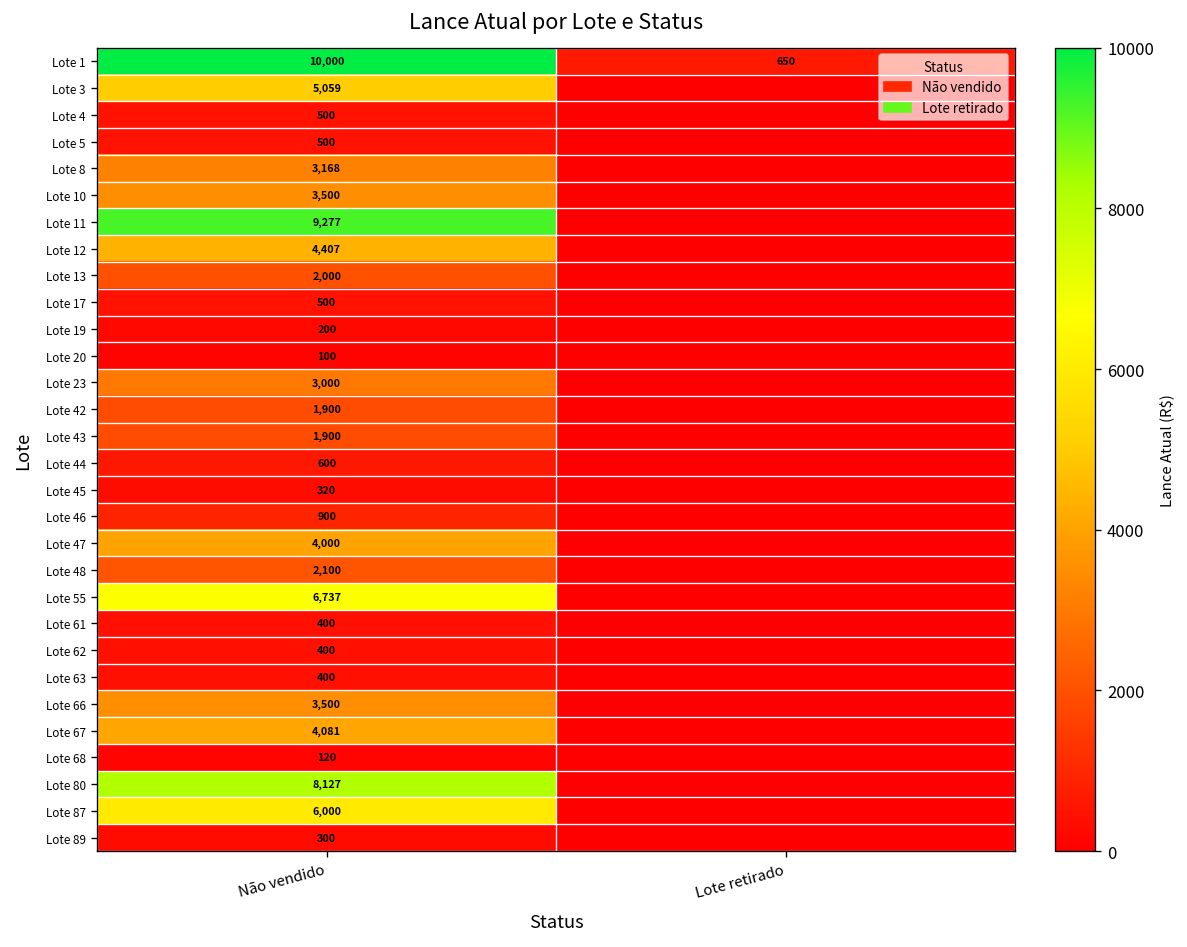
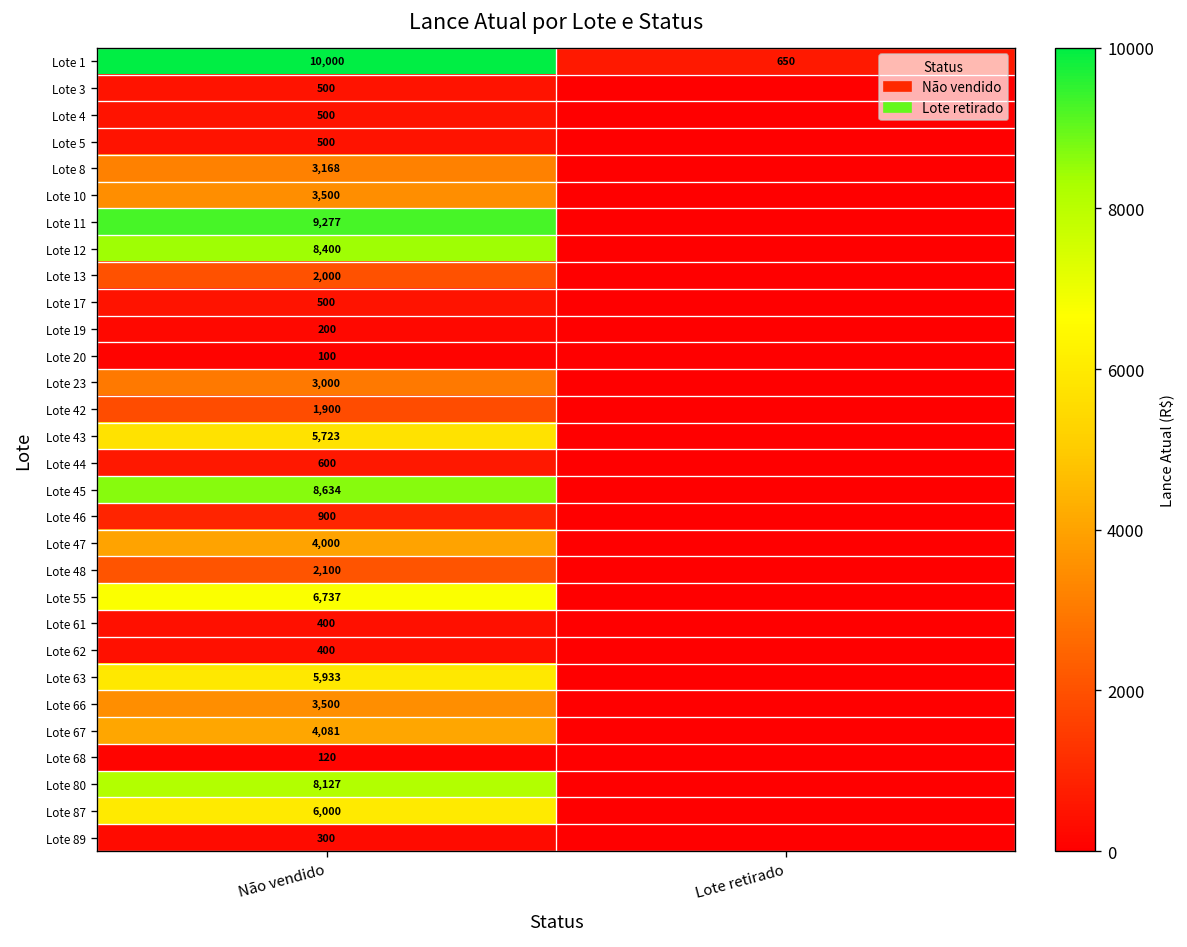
  {
    "Lote 1": {
      "Não vendido": "10,000",
      "Lote retirado": "650"
    },
    "Lote 3": {
-     "Não vendido": "5,059"
+     "Não vendido": "500"
    },
    "Lote 4": {
      "Não vendido": "500"
    },
    "Lote 5": {
      "Não vendido": "500"
    },
    "Lote 8": {
      "Não vendido": "3,168"
    },
    "Lote 10": {
      "Não vendido": "3,500"
    },
    "Lote 11": {
      "Não vendido": "9,277"
    },
    "Lote 12": {
-     "Não vendido": "4,407"
+     "Não vendido": "8,400"
    },
    "Lote 13": {
      "Não vendido": "2,000"
    },
    "Lote 17": {
      "Não vendido": "500"
    },
    "Lote 19": {
      "Não vendido": "200"
    },
    "Lote 20": {
      "Não vendido": "100"
    },
    "Lote 23": {
      "Não vendido": "3,000"
    },
    "Lote 42": {
      "Não vendido": "1,900"
    },
    "Lote 43": {
-     "Não vendido": "1,900"
+     "Não vendido": "5,723"
    },
    "Lote 44": {
      "Não vendido": "600"
    },
    "Lote 45": {
-     "Não vendido": "320"
+     "Não vendido": "8,634"
    },
    "Lote 46": {
      "Não vendido": "900"
    },
    "Lote 47": {
      "Não vendido": "4,000"
    },
    "Lote 48": {
      "Não vendido": "2,100"
    },
    "Lote 55": {
      "Não vendido": "6,737"
    },
    "Lote 61": {
      "Não vendido": "400"
    },
    "Lote 62": {
      "Não vendido": "400"
    },
    "Lote 63": {
-     "Não vendido": "400"
+     "Não vendido": "5,933"
    },
    "Lote 66": {
      "Não vendido": "3,500"
    },
    "Lote 67": {
      "Não vendido": "4,081"
    },
    "Lote 68": {
      "Não vendido": "120"
    },
    "Lote 80": {
      "Não vendido": "8,127"
    },
    "Lote 87": {
      "Não vendido": "6,000"
    },
    "Lote 89": {
      "Não vendido": "300"
    }
  }
